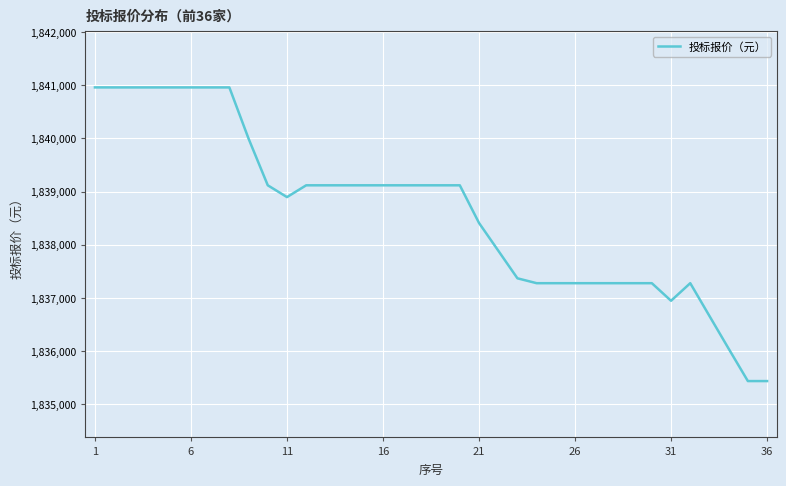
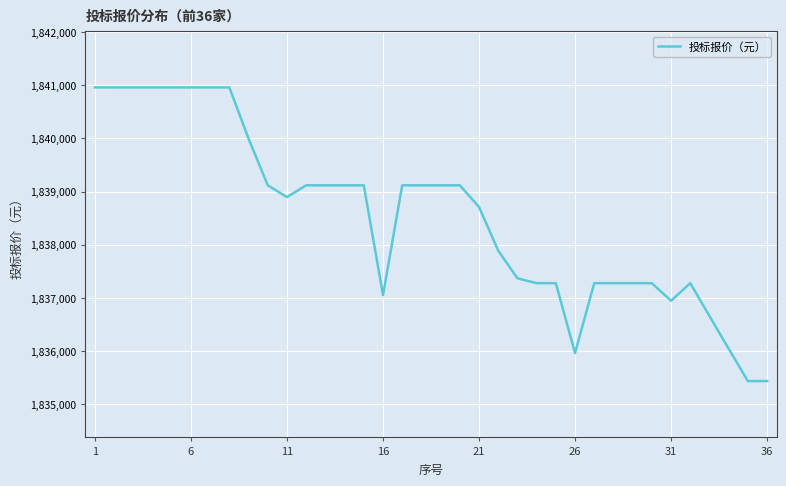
  {
    "1": "1,841,000",
    "6": "1,841,000",
    "11": "1,838,900",
-   "16": "1,839,100",
-   "21": "1,838,400",
-   "26": "1,837,300",
+   "16": "1,837,100",
+   "21": "1,838,700",
+   "26": "1,836,000",
    "31": "1,836,900",
    "36": "1,835,400"
  }
